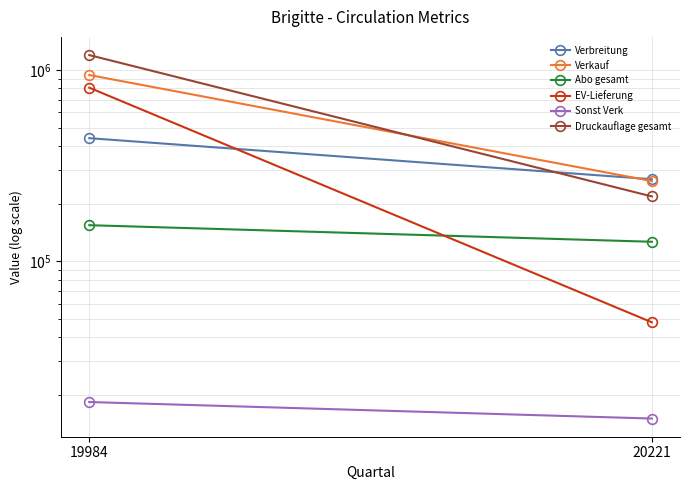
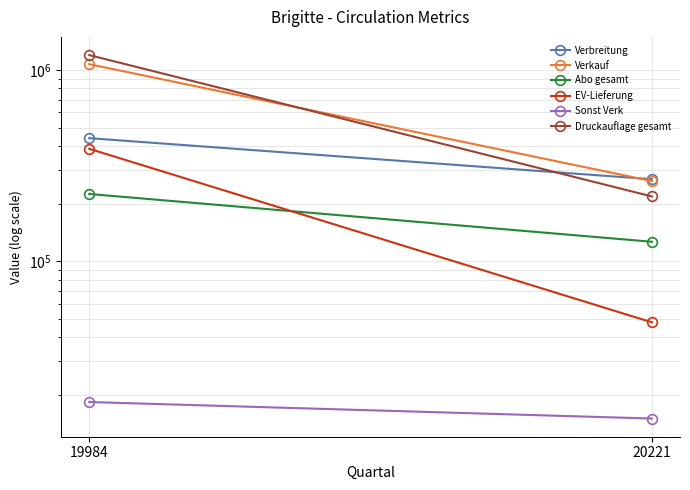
  {
    "Verbreitung": {
      "19984": 440000
    },
    "Verkauf": {
-     "19984": 900000
+     "19984": 1100000
    },
    "Abo gesamt": {
-     "19984": 150000,
+     "19984": 220000,
      "20221": 130000
    },
    "EV-Lieferung": {
-     "19984": 810000,
+     "19984": 390000,
      "20221": 48000
    },
    "Sonst Verk": {
      "19984": 18000,
      "20221": 15000
    },
    "Druckauflage gesamt": {
      "19984": 1200000,
      "20221": 220000
    }
  }
